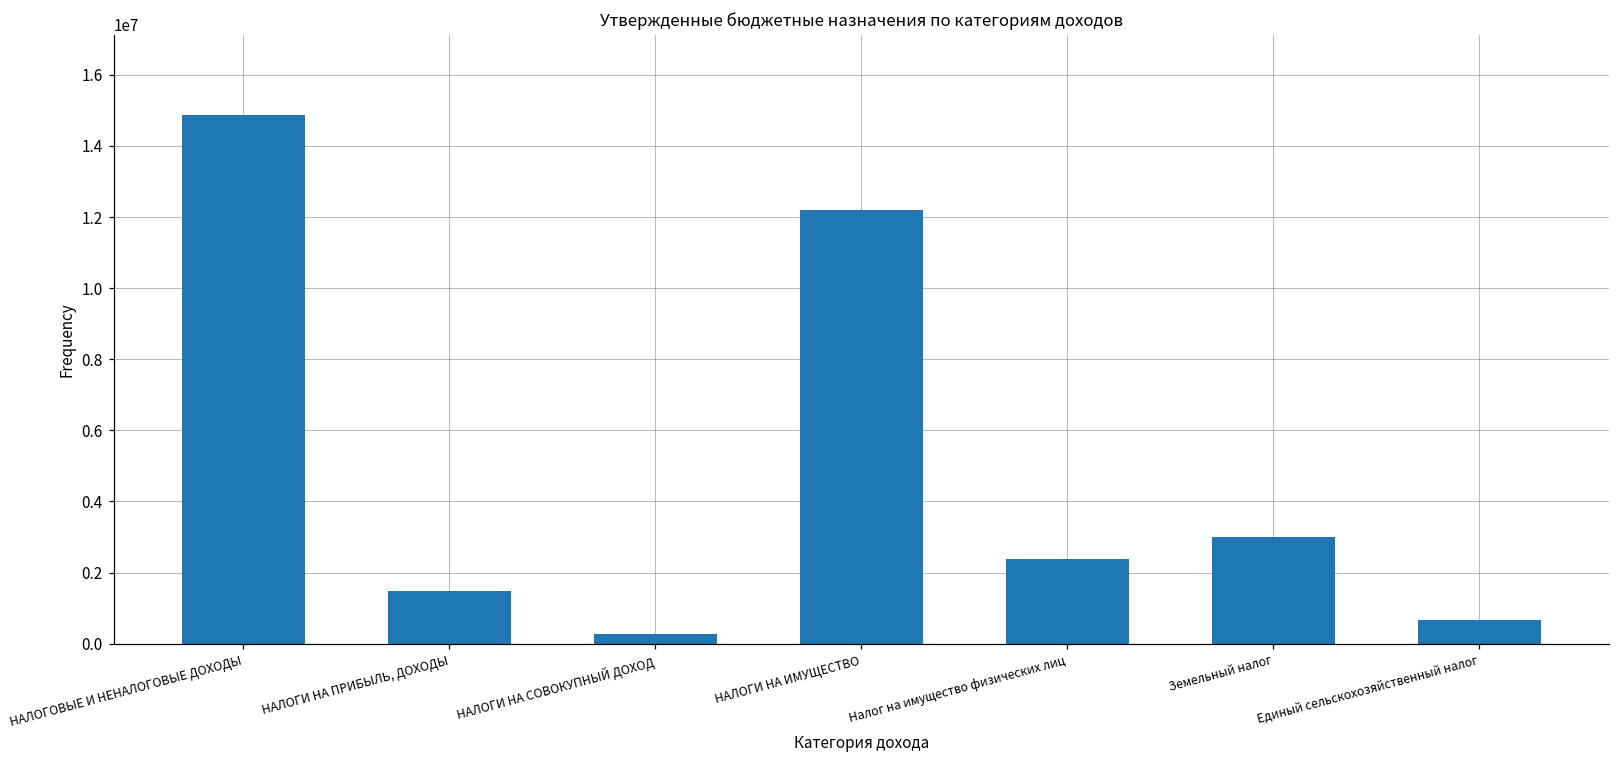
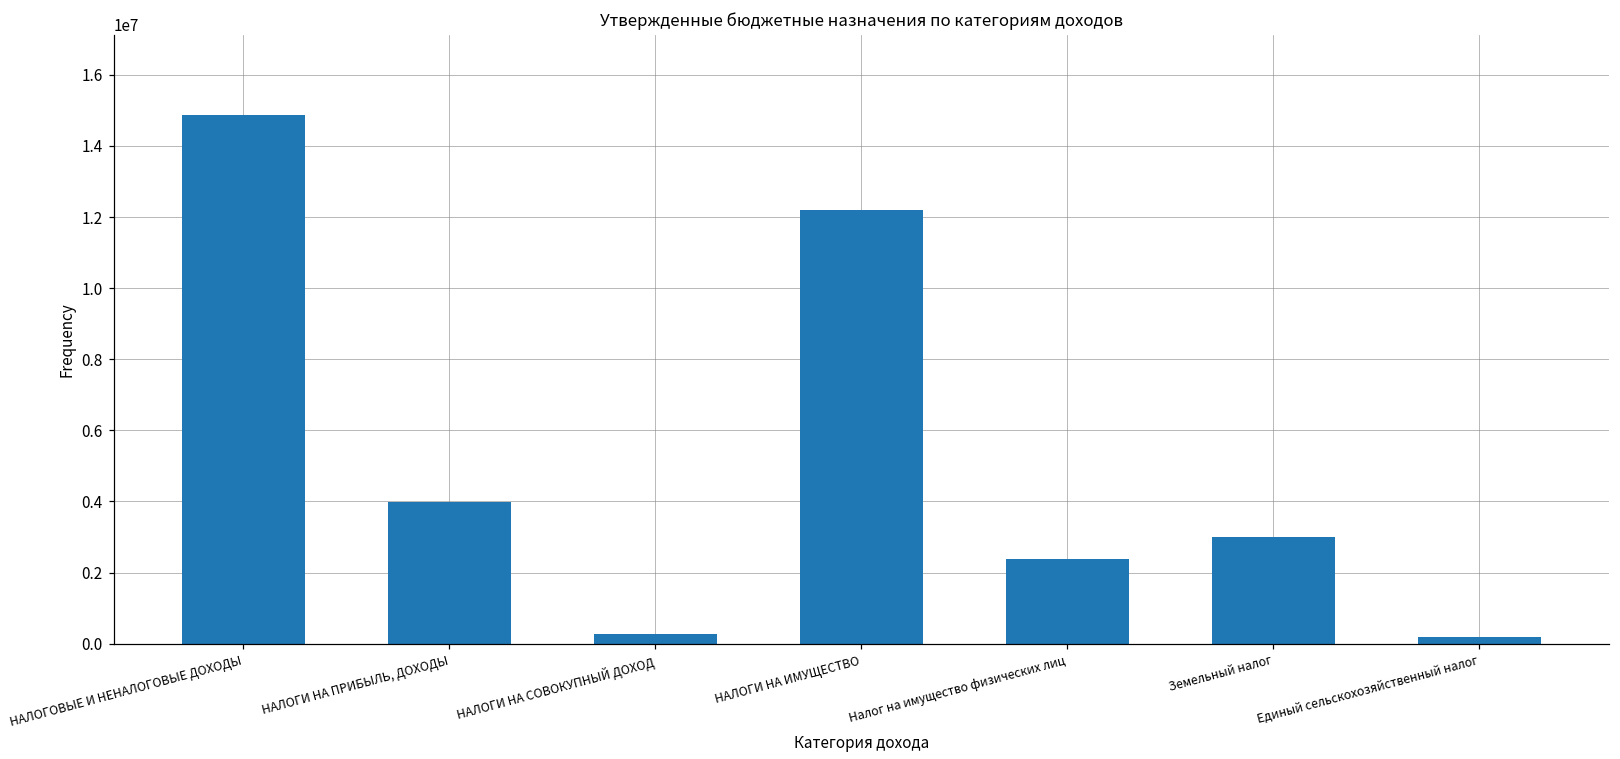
  {
    "НАЛОГОВЫЕ И НЕНАЛОГОВЫЕ ДОХОДЫ": 14900000,
-   "НАЛОГИ НА ПРИБЫЛЬ, ДОХОДЫ": 1500000,
+   "НАЛОГИ НА ПРИБЫЛЬ, ДОХОДЫ": 4000000,
    "НАЛОГИ НА СОВОКУПНЫЙ ДОХОД": 300000,
    "НАЛОГИ НА ИМУЩЕСТВО": 12200000,
    "Налог на имущество физических лиц": 2400000,
    "Земельный налог": 3000000,
-   "Единый сельскохозяйственный налог": 700000
+   "Единый сельскохозяйственный налог": 200000
  }
